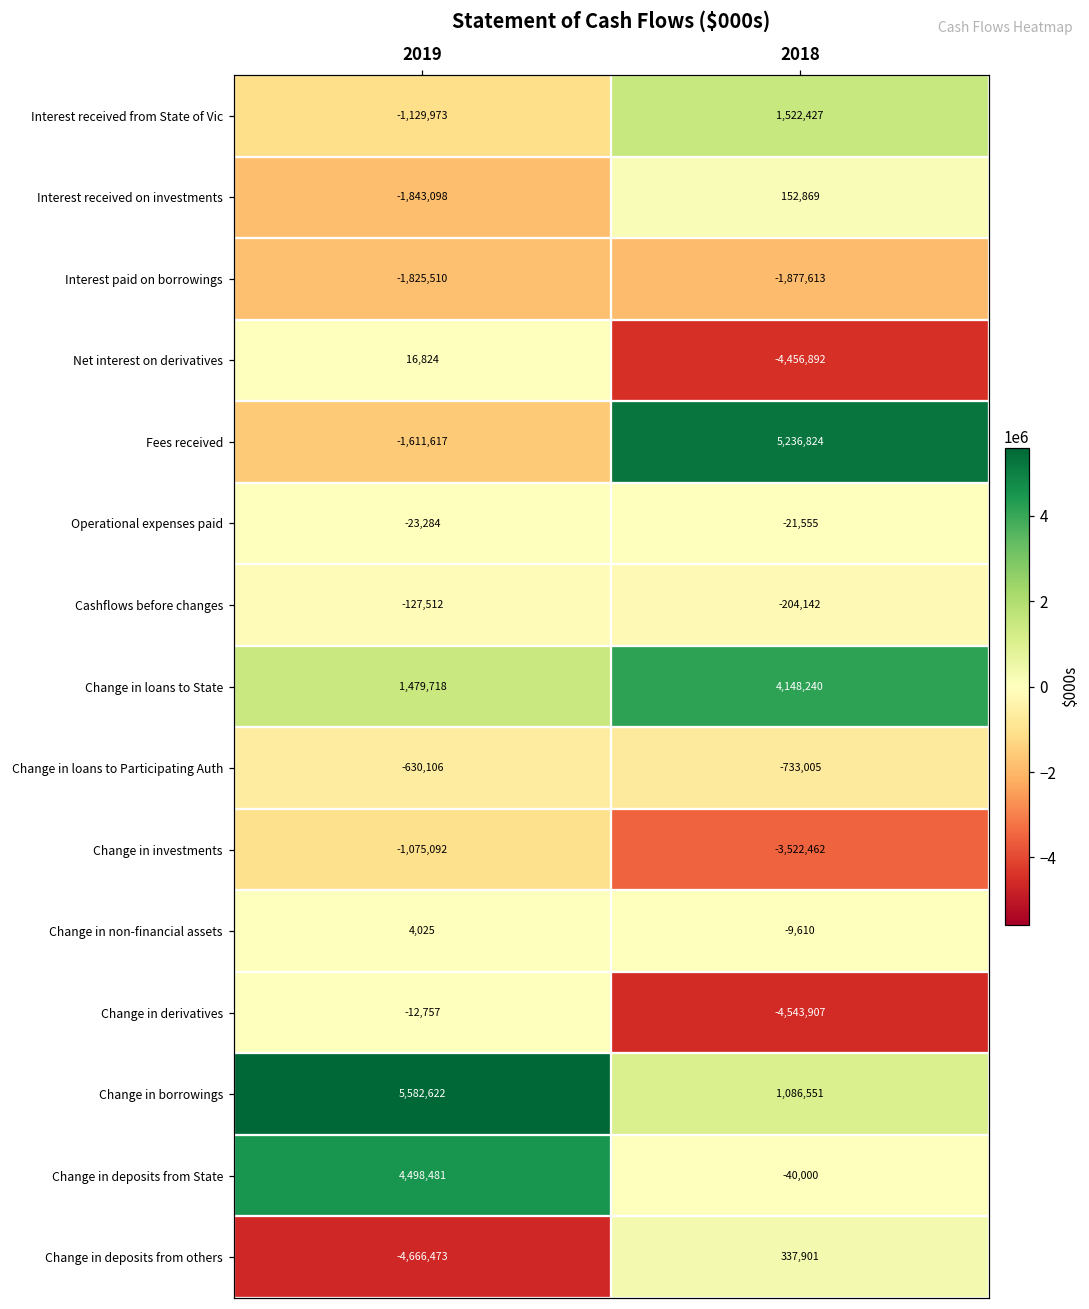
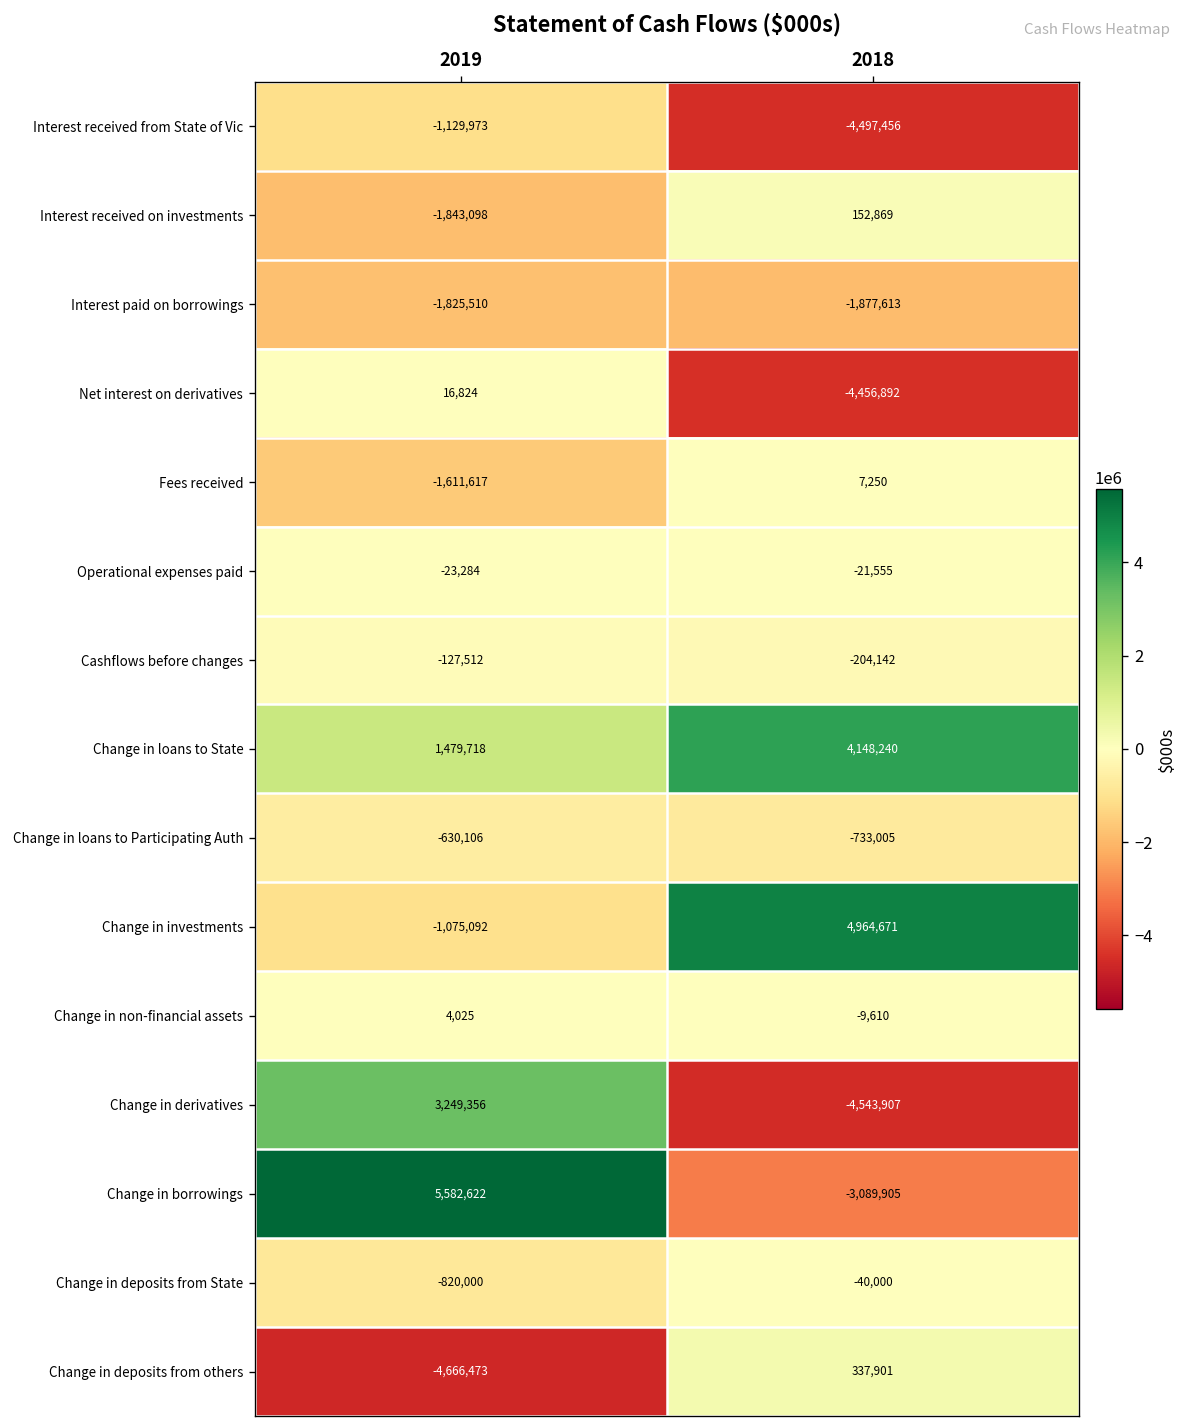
  {
    "Interest received from State of Vic": {
      "2019": "-1,129,973",
-     "2018": "1,522,427"
+     "2018": "-4,497,456"
    },
    "Interest received on investments": {
      "2019": "-1,843,098",
      "2018": "152,869"
    },
    "Interest paid on borrowings": {
      "2019": "-1,825,510",
      "2018": "-1,877,613"
    },
    "Net interest on derivatives": {
      "2019": "16,824",
      "2018": "-4,456,892"
    },
    "Fees received": {
      "2019": "-1,611,617",
-     "2018": "5,236,824"
+     "2018": "7,250"
    },
    "Operational expenses paid": {
      "2019": "-23,284",
      "2018": "-21,555"
    },
    "Cashflows before changes": {
      "2019": "-127,512",
      "2018": "-204,142"
    },
    "Change in loans to State": {
      "2019": "1,479,718",
      "2018": "4,148,240"
    },
    "Change in loans to Participating Auth": {
      "2019": "-630,106",
      "2018": "-733,005"
    },
    "Change in investments": {
      "2019": "-1,075,092",
-     "2018": "-3,522,462"
+     "2018": "4,964,671"
    },
    "Change in non-financial assets": {
      "2019": "4,025",
      "2018": "-9,610"
    },
    "Change in derivatives": {
-     "2019": "-12,757",
+     "2019": "3,249,356",
      "2018": "-4,543,907"
    },
    "Change in borrowings": {
      "2019": "5,582,622",
-     "2018": "1,086,551"
+     "2018": "-3,089,905"
    },
    "Change in deposits from State": {
-     "2019": "4,498,481",
+     "2019": "-820,000",
      "2018": "-40,000"
    },
    "Change in deposits from others": {
      "2019": "-4,666,473",
      "2018": "337,901"
    }
  }
